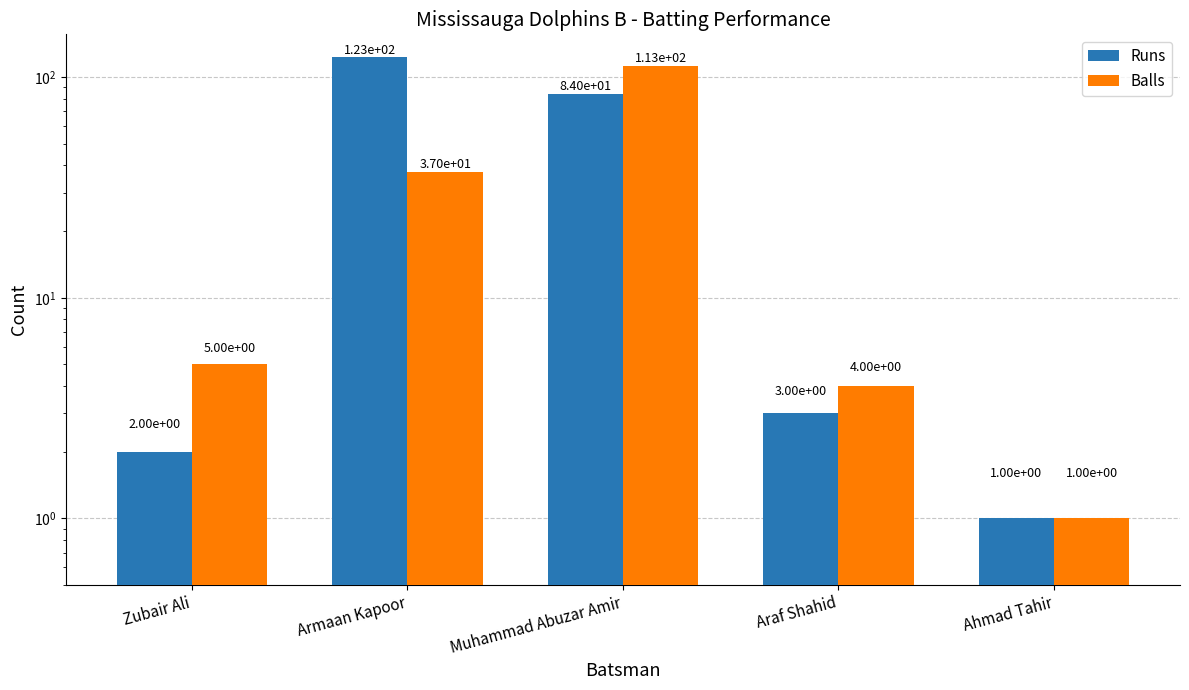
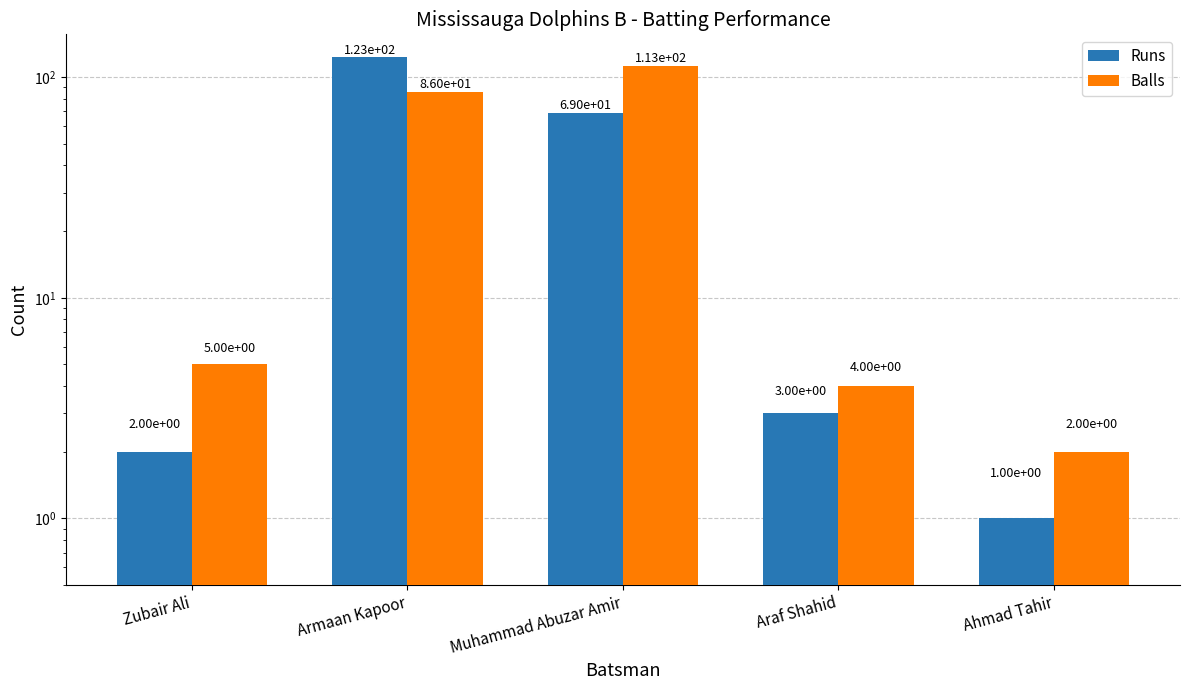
  {
    "Runs": {
      "Zubair Ali": "2.00e+00",
      "Armaan Kapoor": "1.23e+02",
-     "Muhammad Abuzar Amir": "8.40e+01",
+     "Muhammad Abuzar Amir": "6.90e+01",
      "Araf Shahid": "3.00e+00"
    },
    "Balls": {
      "Zubair Ali": "5.00e+00",
-     "Armaan Kapoor": "3.70e+01",
+     "Armaan Kapoor": "8.60e+01",
      "Muhammad Abuzar Amir": "1.13e+02",
      "Araf Shahid": "4.00e+00",
-     "Ahmad Tahir": "1.00e+00"
+     "Ahmad Tahir": "2.00e+00"
    }
  }
